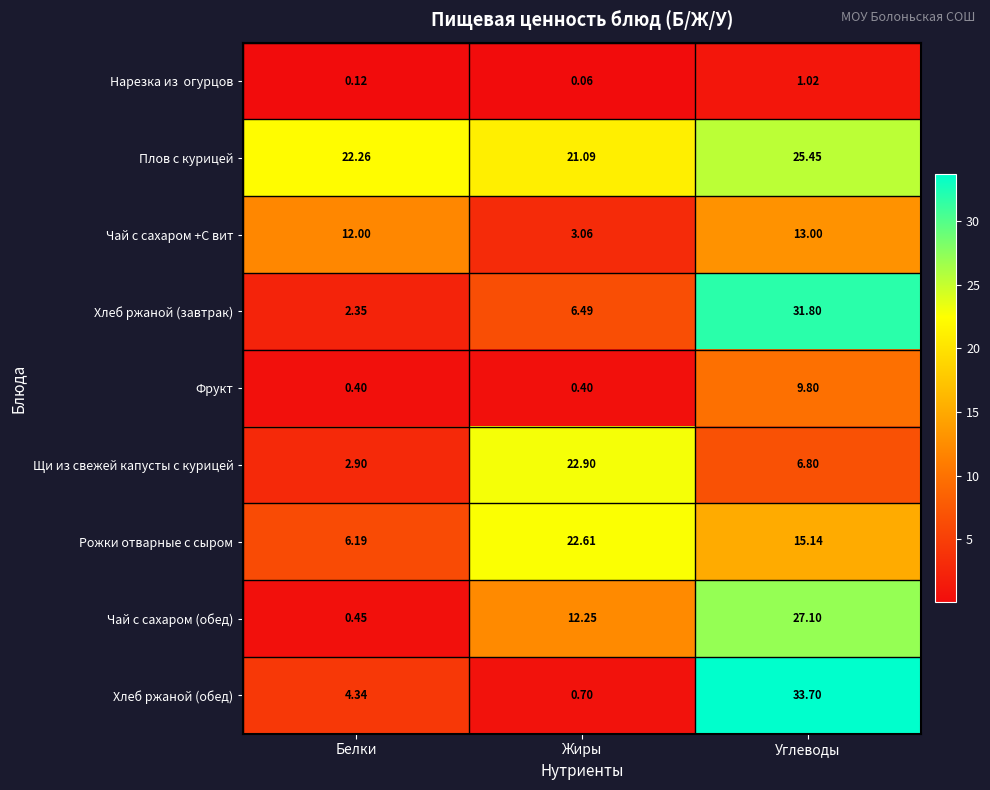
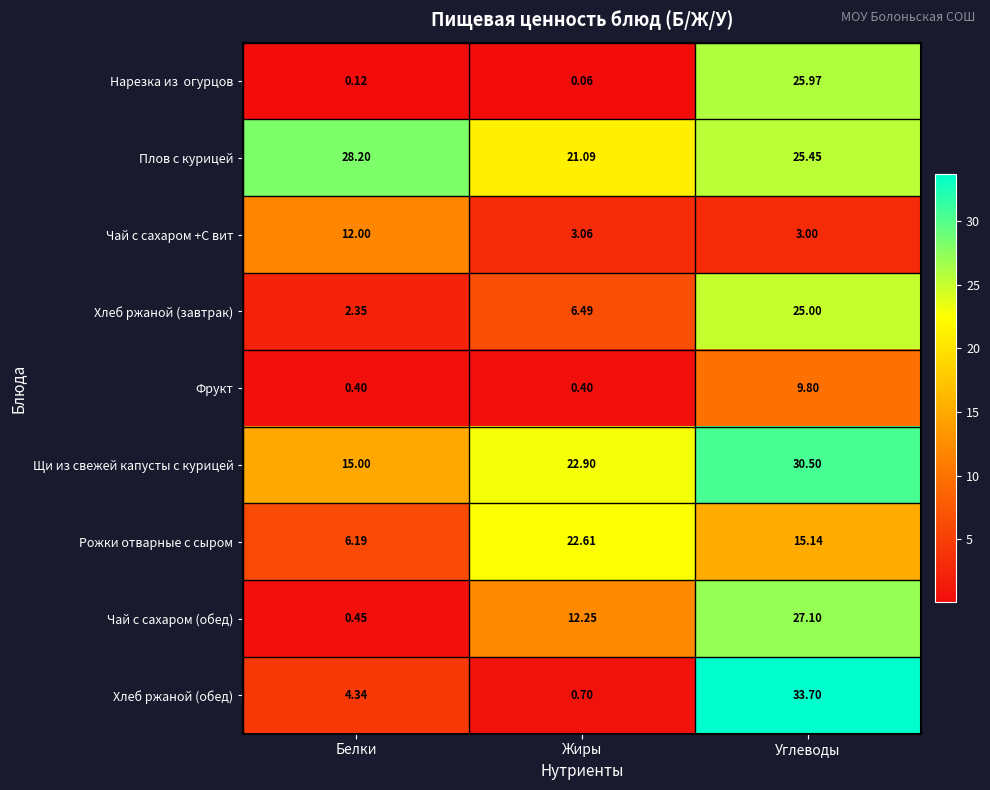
  {
    "Нарезка из огурцов": {
      "Белки": 0.12,
      "Жиры": 0.06,
-     "Углеводы": 1.02
+     "Углеводы": 25.97
    },
    "Плов с курицей": {
-     "Белки": 22.26,
+     "Белки": 28.20,
      "Жиры": 21.09,
      "Углеводы": 25.45
    },
    "Чай с сахаром +С вит": {
      "Белки": 12.00,
      "Жиры": 3.06,
-     "Углеводы": 13.00
+     "Углеводы": 3.00
    },
    "Хлеб ржаной (завтрак)": {
      "Белки": 2.35,
      "Жиры": 6.49,
-     "Углеводы": 31.80
+     "Углеводы": 25.00
    },
    "Фрукт": {
      "Белки": 0.40,
      "Жиры": 0.40,
      "Углеводы": 9.80
    },
    "Щи из свежей капусты с курицей": {
-     "Белки": 2.90,
+     "Белки": 15.00,
      "Жиры": 22.90,
-     "Углеводы": 6.80
+     "Углеводы": 30.50
    },
    "Рожки отварные с сыром": {
      "Белки": 6.19,
      "Жиры": 22.61,
      "Углеводы": 15.14
    },
    "Чай с сахаром (обед)": {
      "Белки": 0.45,
      "Жиры": 12.25,
      "Углеводы": 27.10
    },
    "Хлеб ржаной (обед)": {
      "Белки": 4.34,
      "Жиры": 0.70,
      "Углеводы": 33.70
    }
  }
